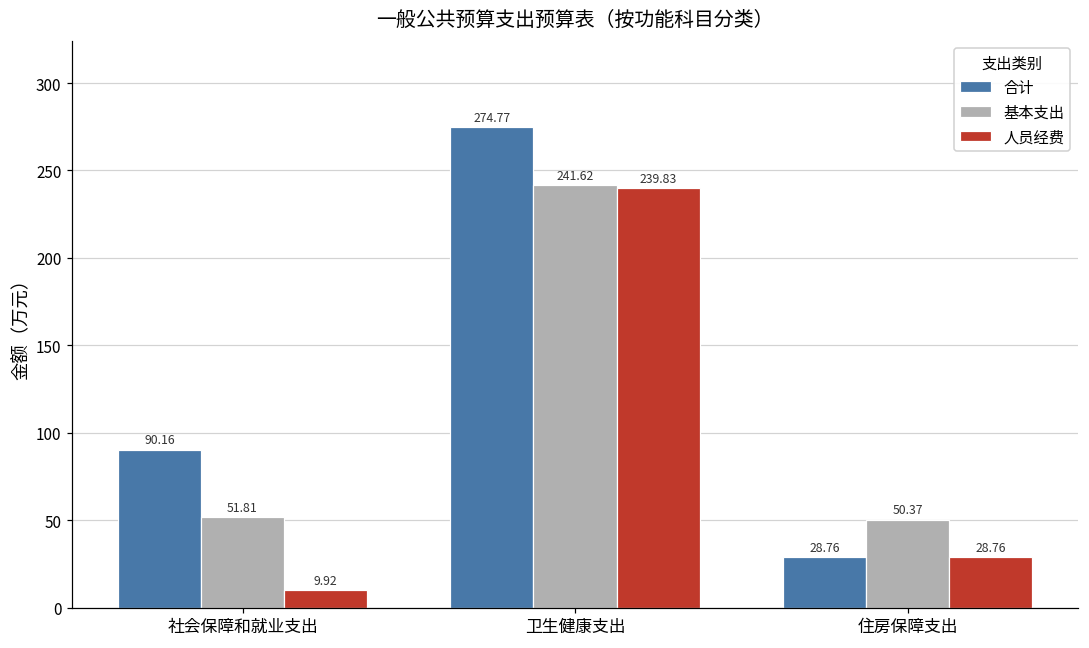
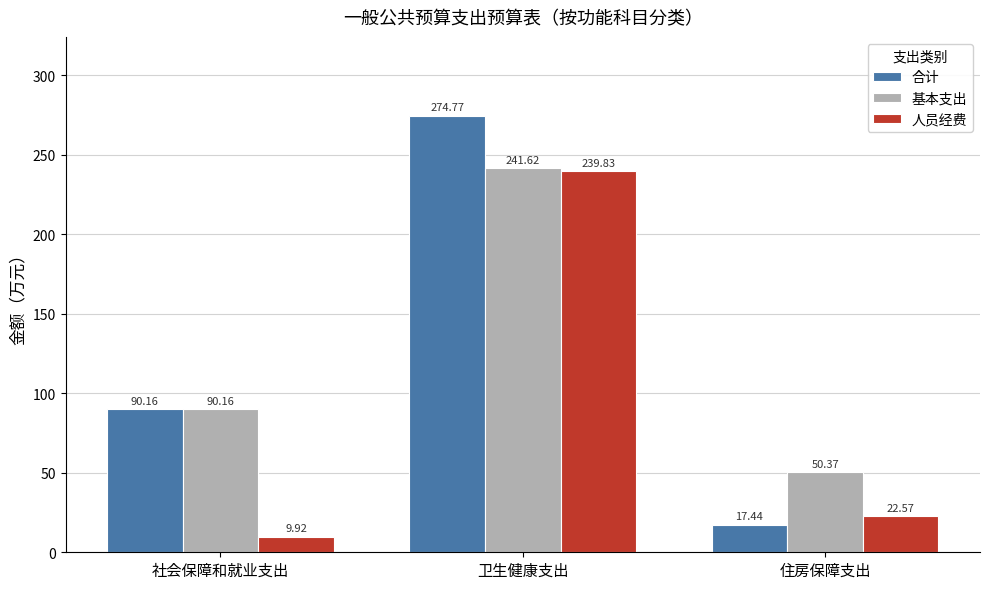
  {
    "合计": {
      "社会保障和就业支出": 90.16,
      "卫生健康支出": 274.77,
-     "住房保障支出": 28.76
+     "住房保障支出": 17.44
    },
    "基本支出": {
-     "社会保障和就业支出": 51.81,
+     "社会保障和就业支出": 90.16,
      "卫生健康支出": 241.62,
      "住房保障支出": 50.37
    },
    "人员经费": {
      "社会保障和就业支出": 9.92,
      "卫生健康支出": 239.83,
-     "住房保障支出": 28.76
+     "住房保障支出": 22.57
    }
  }
